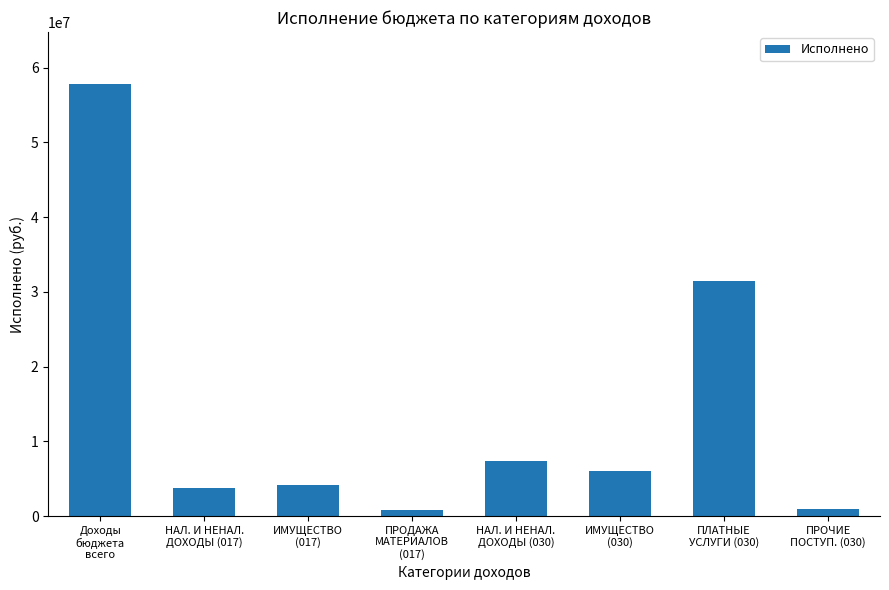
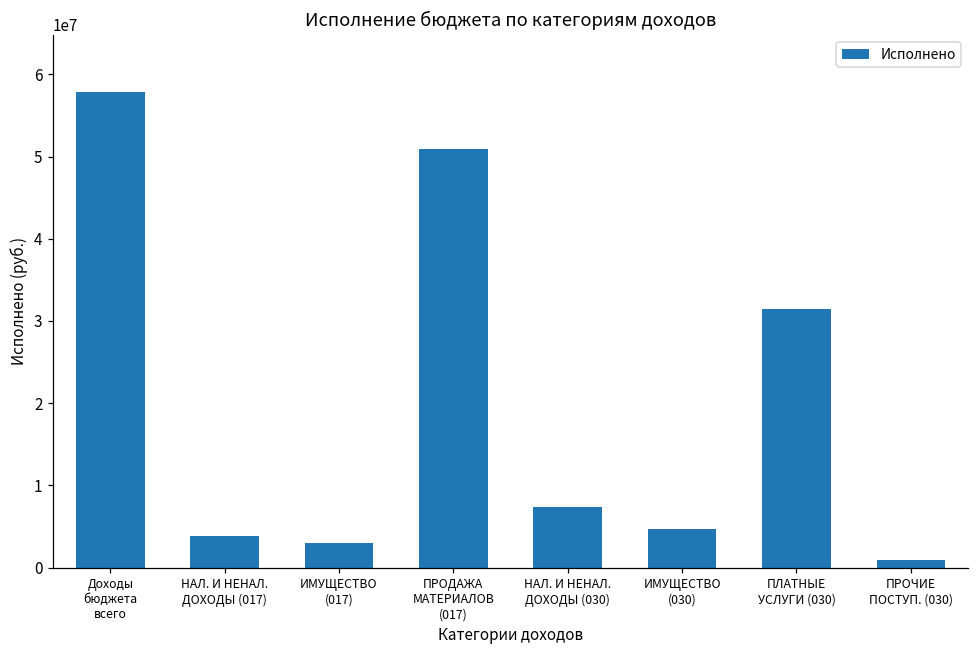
  {
    "Доходы бюджета всего": 58000000,
    "НАЛ. И НЕНАЛ. ДОХОДЫ (017)": 4000000,
-   "ИМУЩЕСТВО (017)": 4000000,
-   "ПРОДАЖА МАТЕРИАЛОВ (017)": 1000000,
+   "ИМУЩЕСТВО (017)": 3000000,
+   "ПРОДАЖА МАТЕРИАЛОВ (017)": 51000000,
    "НАЛ. И НЕНАЛ. ДОХОДЫ (030)": 7000000,
-   "ИМУЩЕСТВО (030)": 6000000,
+   "ИМУЩЕСТВО (030)": 5000000,
    "ПЛАТНЫЕ УСЛУГИ (030)": 31000000,
    "ПРОЧИЕ ПОСТУП. (030)": 1000000
  }
